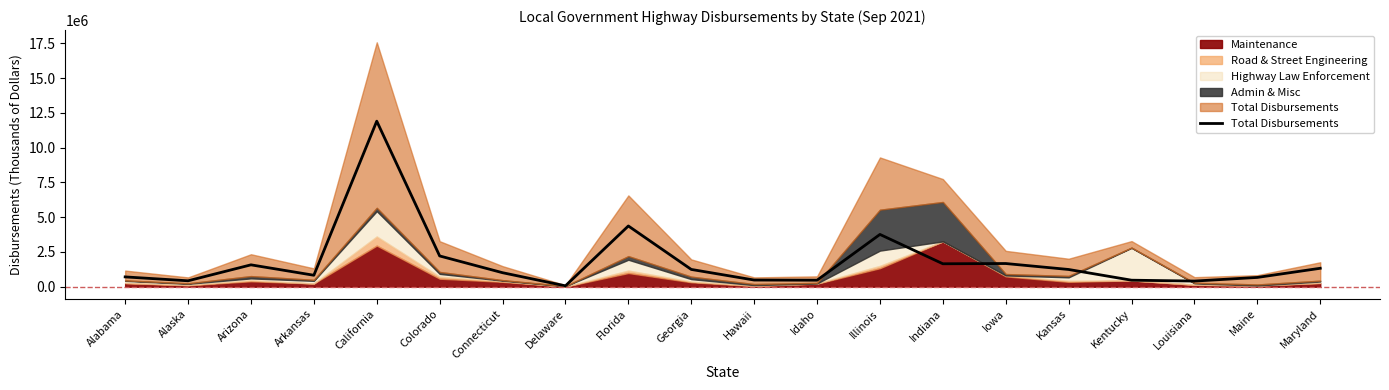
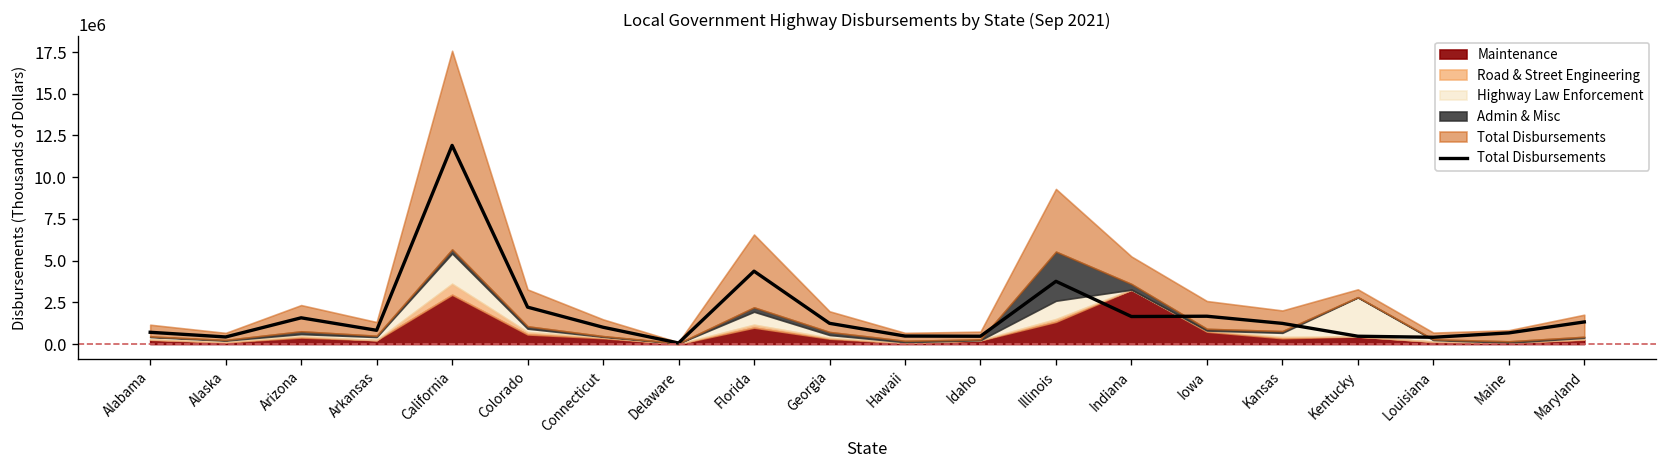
  {
    "Maintenance": {
      "California": 3000000
    },
    "Road & Street Engineering": {
      "California": 700000
    },
    "Highway Law Enforcement": {
      "California": 1800000,
      "Florida": 800000,
      "Illinois": 1100000
    },
    "Admin & Misc": {
      "California": 200000,
      "Florida": 300000,
      "Illinois": 2900000,
-     "Indiana": 2800000
+     "Indiana": 300000
    }
  }
